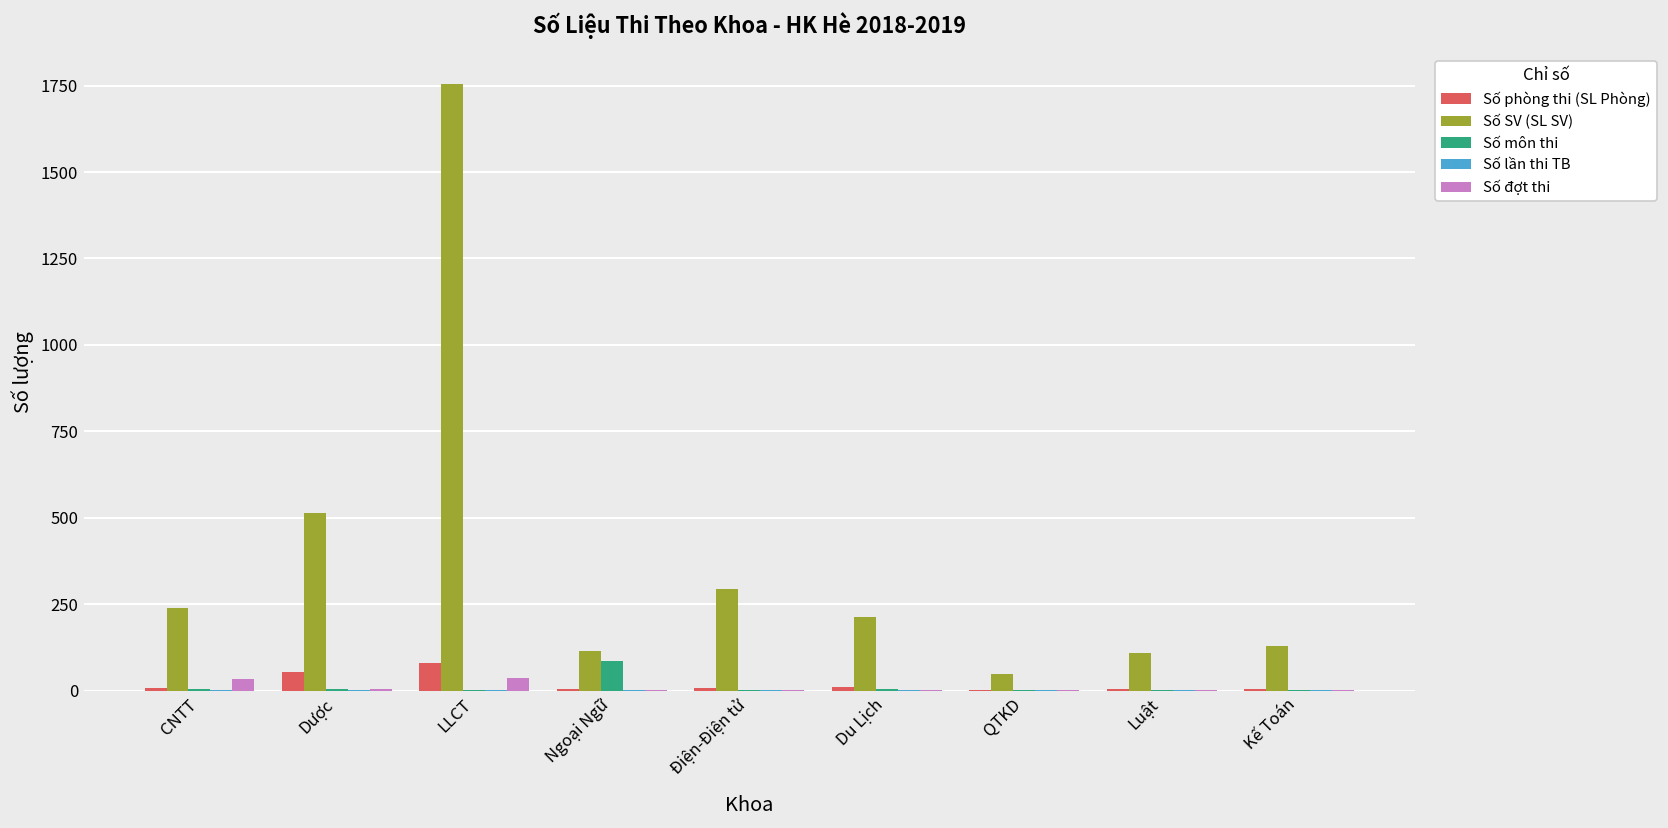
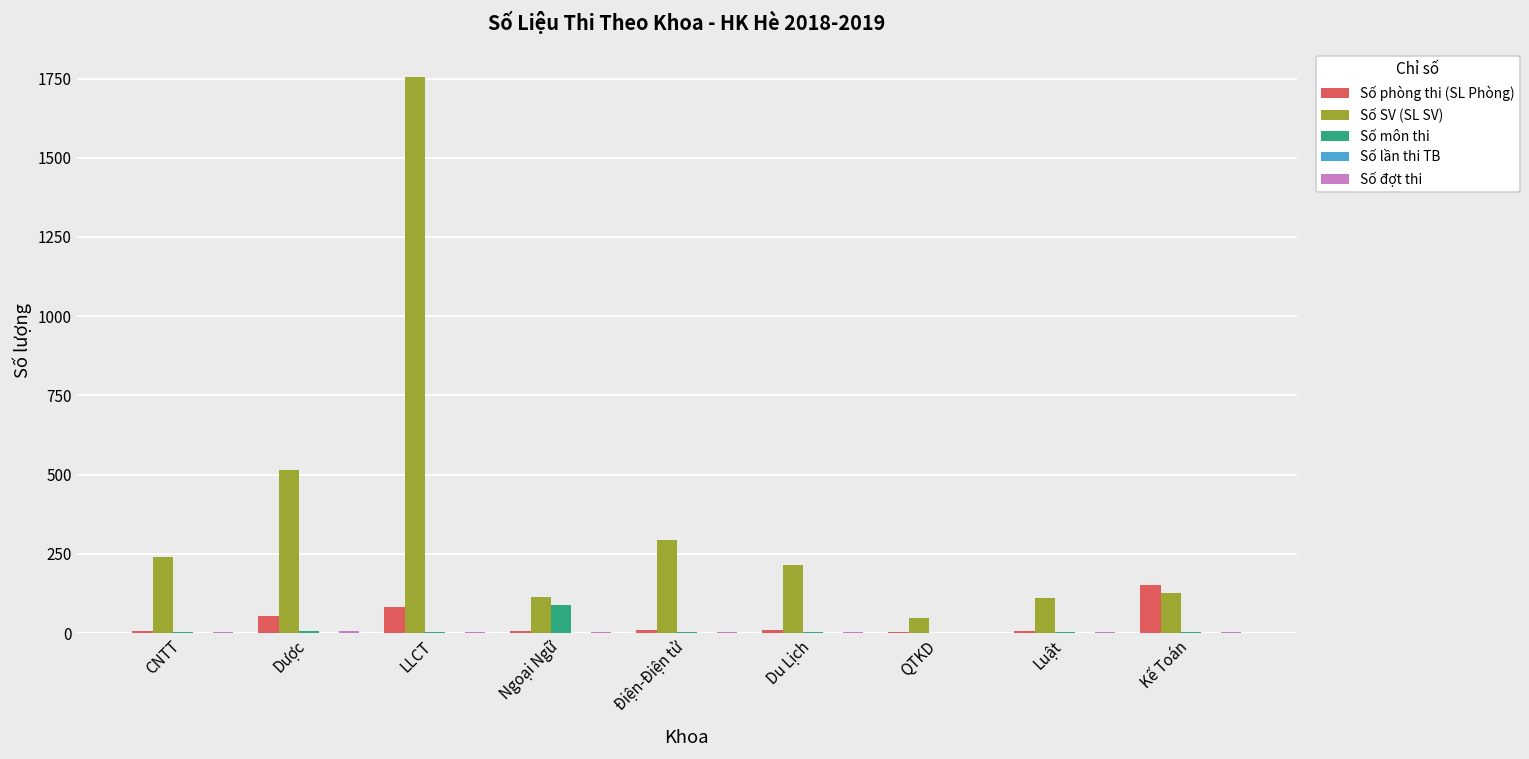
  {
    "Số phòng thi (SL Phòng)": {
      "Dược": 50,
      "LLCT": 80,
      "Điện-Điện tử": 10,
      "Du Lịch": 10,
-     "Kế Toán": 10
+     "Kế Toán": 150
    },
    "Số SV (SL SV)": {
      "CNTT": 240,
      "Dược": 520,
      "LLCT": 1760,
      "Ngoại Ngữ": 110,
      "Điện-Điện tử": 290,
      "Du Lịch": 210,
      "QTKD": 50,
      "Luật": 110,
      "Kế Toán": 130
    },
    "Số môn thi": {
      "Ngoại Ngữ": 90
    },
    "Số đợt thi": {
-     "CNTT": 30,
-     "LLCT": 40
+     "CNTT": 0,
+     "LLCT": 0
    }
  }
